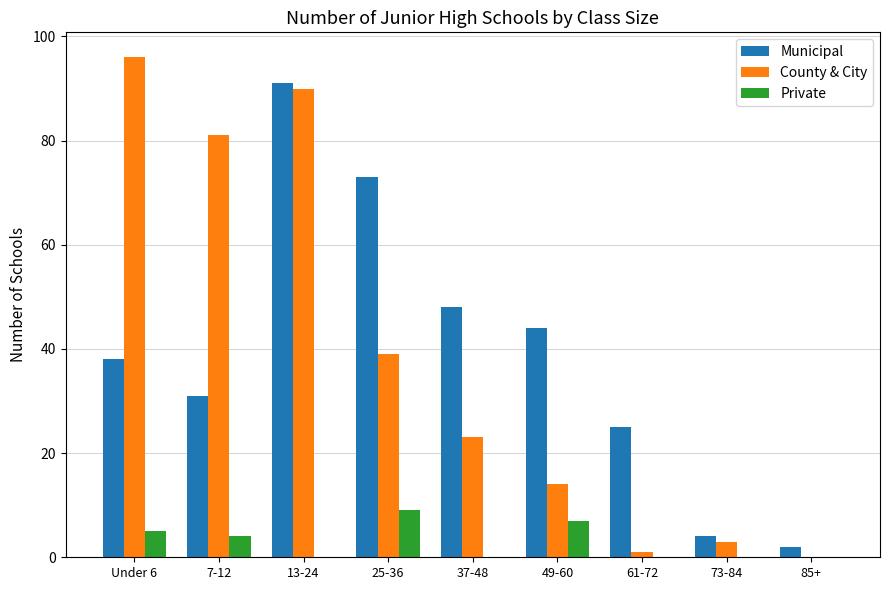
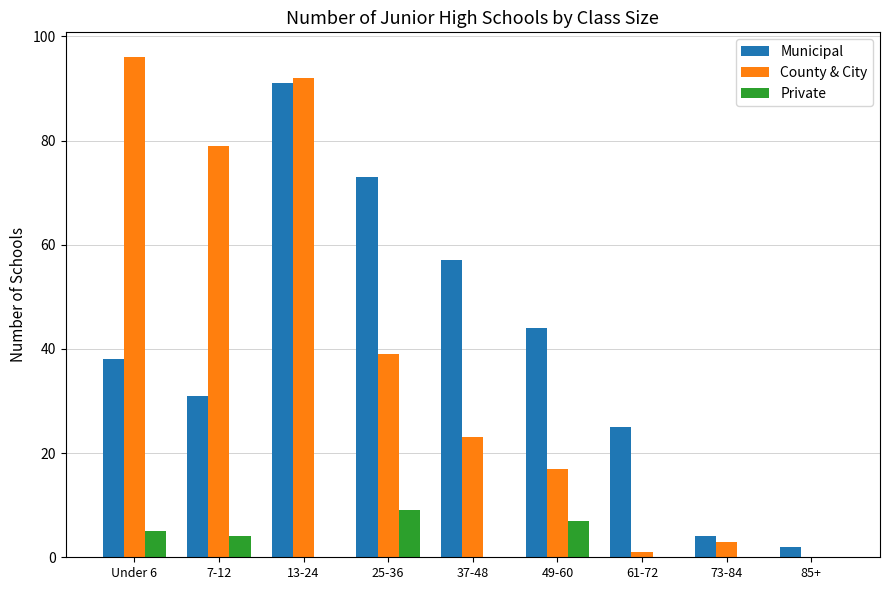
  {
    "Municipal": {
      "Under 6": 38,
      "7-12": 31,
      "13-24": 91,
      "25-36": 73,
-     "37-48": 48,
+     "37-48": 57,
      "49-60": 44,
      "61-72": 25,
      "73-84": 4,
      "85+": 2
    },
    "County & City": {
      "Under 6": 96,
-     "7-12": 81,
-     "13-24": 90,
+     "7-12": 79,
+     "13-24": 92,
      "25-36": 39,
      "37-48": 23,
-     "49-60": 14,
+     "49-60": 17,
      "61-72": 1,
      "73-84": 3,
      "85+": 0
    },
    "Private": {
      "Under 6": 5,
      "7-12": 4,
      "13-24": 0,
      "25-36": 9,
      "37-48": 0,
      "49-60": 7,
      "61-72": 0,
      "73-84": 0,
      "85+": 0
    }
  }
